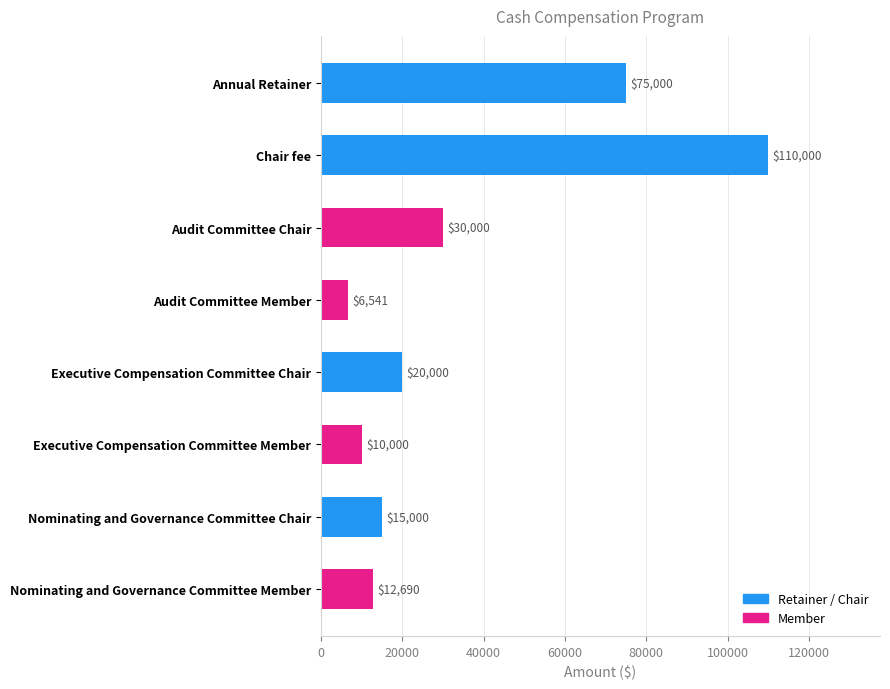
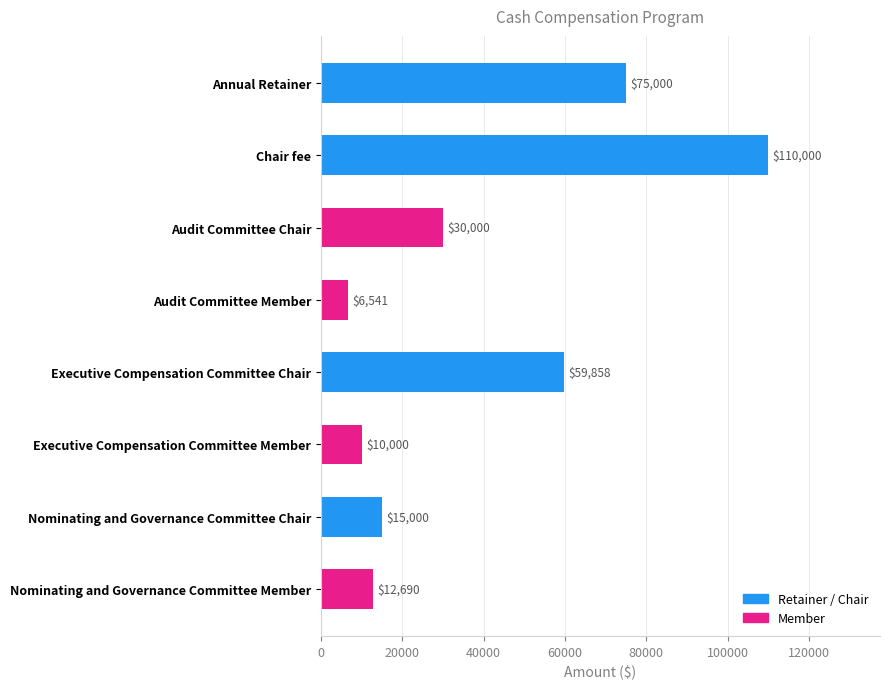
  {
    "Annual Retainer": "$75,000",
    "Chair fee": "$110,000",
    "Audit Committee Chair": "$30,000",
    "Audit Committee Member": "$6,541",
-   "Executive Compensation Committee Chair": "$20,000",
+   "Executive Compensation Committee Chair": "$59,858",
    "Executive Compensation Committee Member": "$10,000",
    "Nominating and Governance Committee Chair": "$15,000",
    "Nominating and Governance Committee Member": "$12,690"
  }
